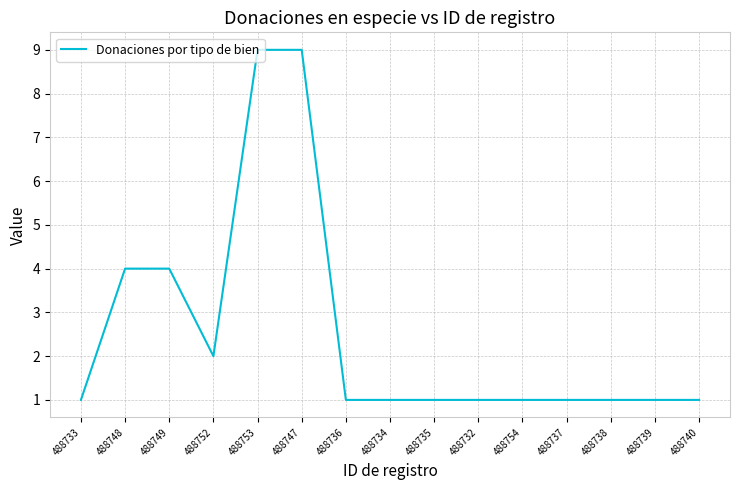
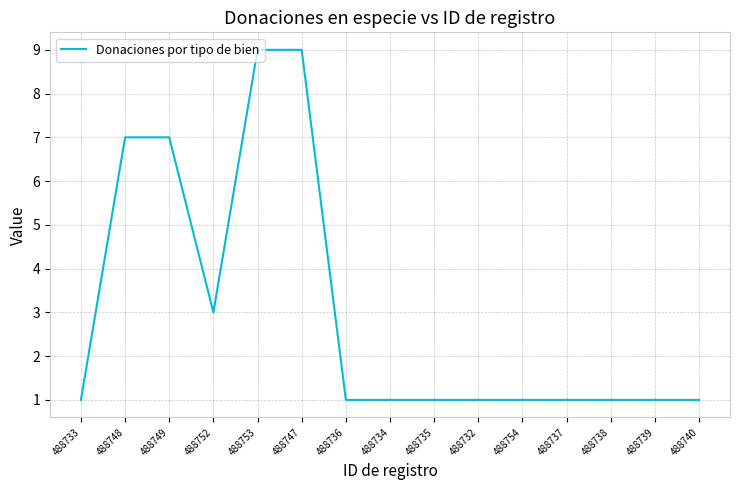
  {
    "488733": 1,
-   "488748": 4,
-   "488749": 4,
-   "488752": 2,
+   "488748": 7,
+   "488749": 7,
+   "488752": 3,
    "488747": 9,
    "488736": 1,
    "488734": 1,
    "488735": 1,
    "488732": 1,
    "488754": 1,
    "488737": 1,
    "488738": 1,
    "488739": 1,
    "488740": 1
  }
